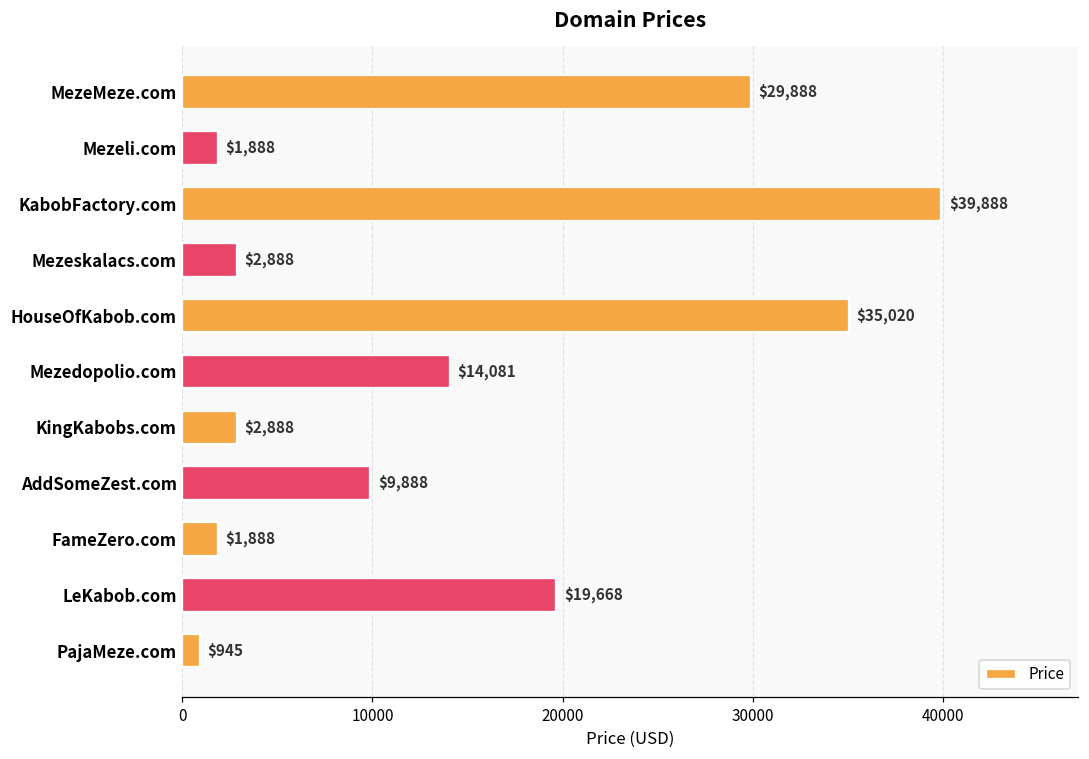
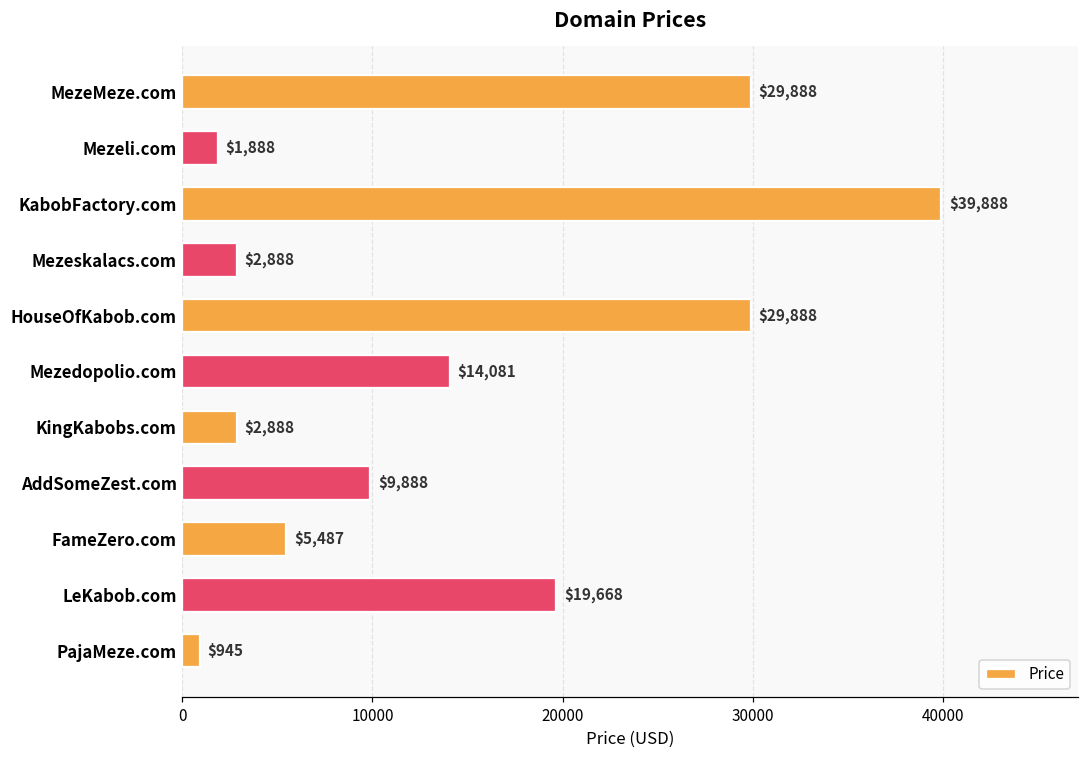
  {
    "MezeMeze.com": "$29,888",
    "Mezeli.com": "$1,888",
    "KabobFactory.com": "$39,888",
    "Mezeskalacs.com": "$2,888",
-   "HouseOfKabob.com": "$35,020",
+   "HouseOfKabob.com": "$29,888",
    "Mezedopolio.com": "$14,081",
    "KingKabobs.com": "$2,888",
    "AddSomeZest.com": "$9,888",
-   "FameZero.com": "$1,888",
+   "FameZero.com": "$5,487",
    "LeKabob.com": "$19,668",
    "PajaMeze.com": "$945"
  }
